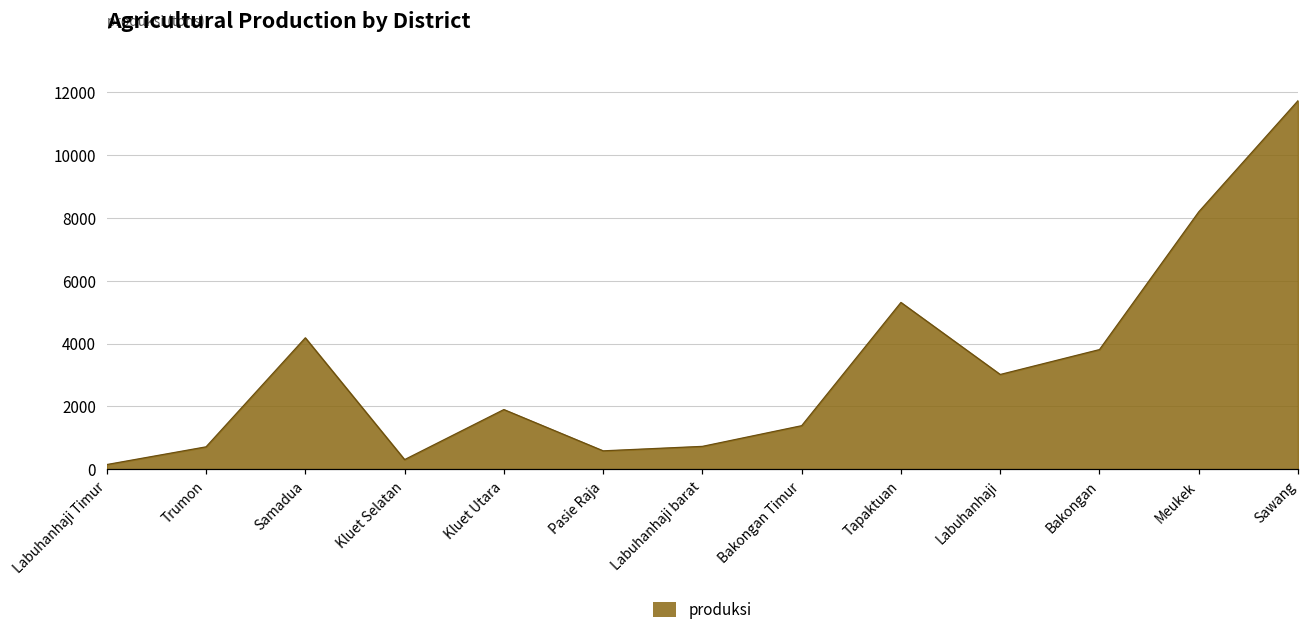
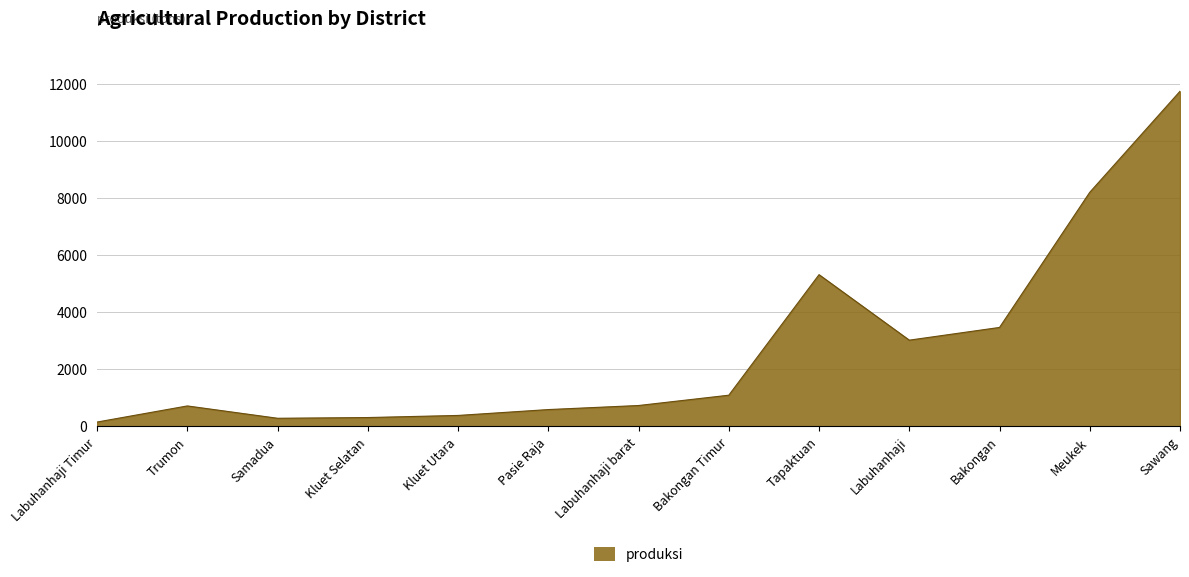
  {
    "Labuhanhaji Timur": 100,
    "Trumon": 700,
-   "Samadua": 4200,
+   "Samadua": 300,
    "Kluet Selatan": 300,
-   "Kluet Utara": 1900,
+   "Kluet Utara": 400,
    "Pasie Raja": 600,
    "Labuhanhaji barat": 700,
-   "Bakongan Timur": 1400,
+   "Bakongan Timur": 1100,
    "Tapaktuan": 5300,
    "Labuhanhaji": 3000,
-   "Bakongan": 3800,
+   "Bakongan": 3500,
    "Meukek": 8200,
    "Sawang": 11700
  }
